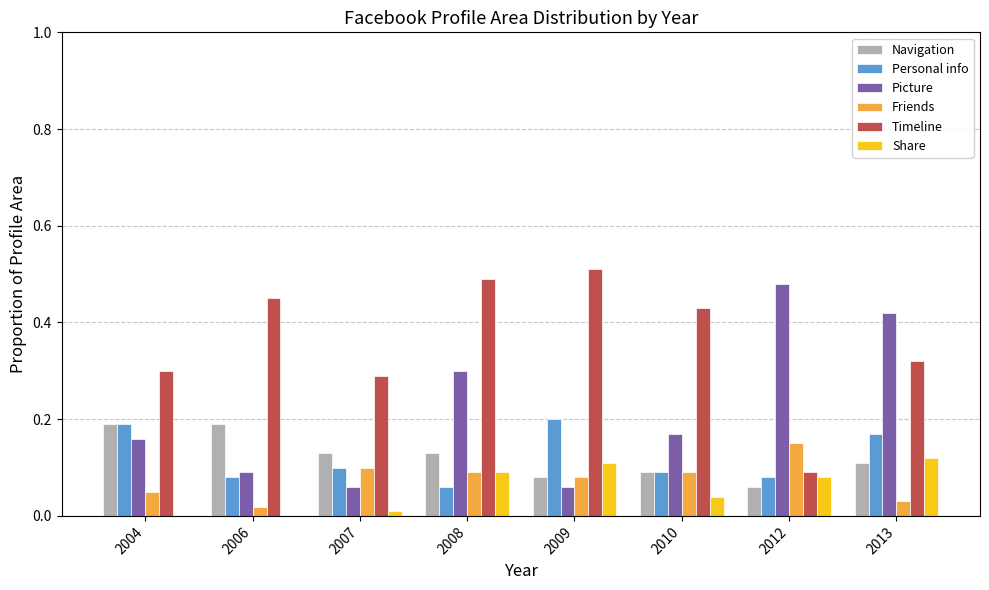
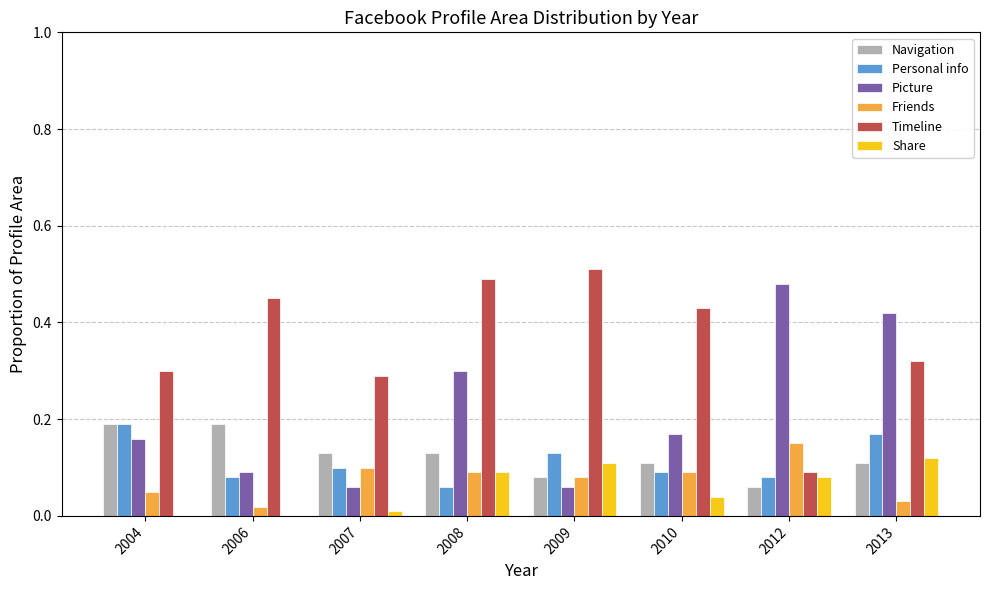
  {
    "Navigation": {
      "2004": 0.19,
      "2006": 0.19,
      "2007": 0.13,
      "2008": 0.13,
      "2009": 0.08,
-     "2010": 0.09,
+     "2010": 0.11,
      "2012": 0.06,
      "2013": 0.11
    },
    "Personal info": {
      "2004": 0.19,
      "2006": 0.08,
      "2007": 0.10,
      "2008": 0.06,
-     "2009": 0.20,
+     "2009": 0.13,
      "2010": 0.09,
      "2012": 0.08,
      "2013": 0.17
    },
    "Picture": {
      "2004": 0.16,
      "2006": 0.09,
      "2007": 0.06,
      "2008": 0.30,
      "2009": 0.06,
      "2010": 0.17,
      "2012": 0.48,
      "2013": 0.42
    },
    "Timeline": {
      "2004": 0.30,
      "2006": 0.45,
      "2007": 0.29,
      "2008": 0.49,
      "2009": 0.51,
      "2010": 0.43,
      "2012": 0.09,
      "2013": 0.32
    }
  }
